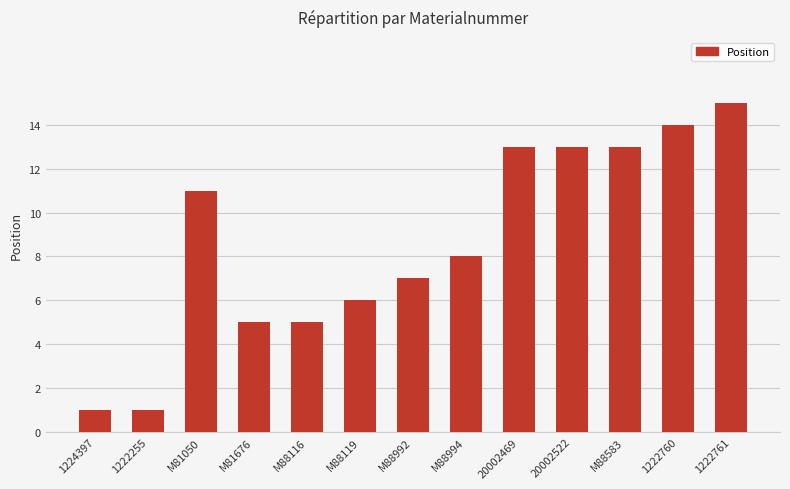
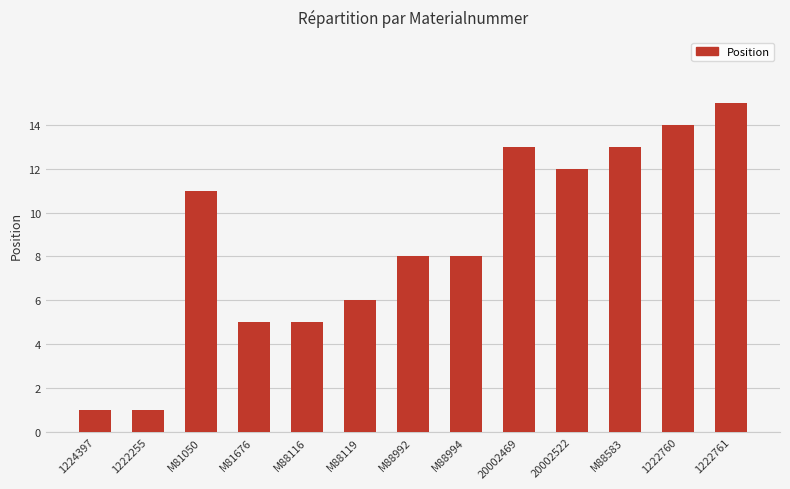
  {
    "1224397": 1,
    "1222255": 1,
    "M81050": 11,
    "M81676": 5,
    "M88116": 5,
    "M88119": 6,
-   "M88992": 7,
+   "M88992": 8,
    "M88994": 8,
    "20002469": 13,
-   "20002522": 13,
+   "20002522": 12,
    "M88583": 13,
    "1222760": 14,
    "1222761": 15
  }
